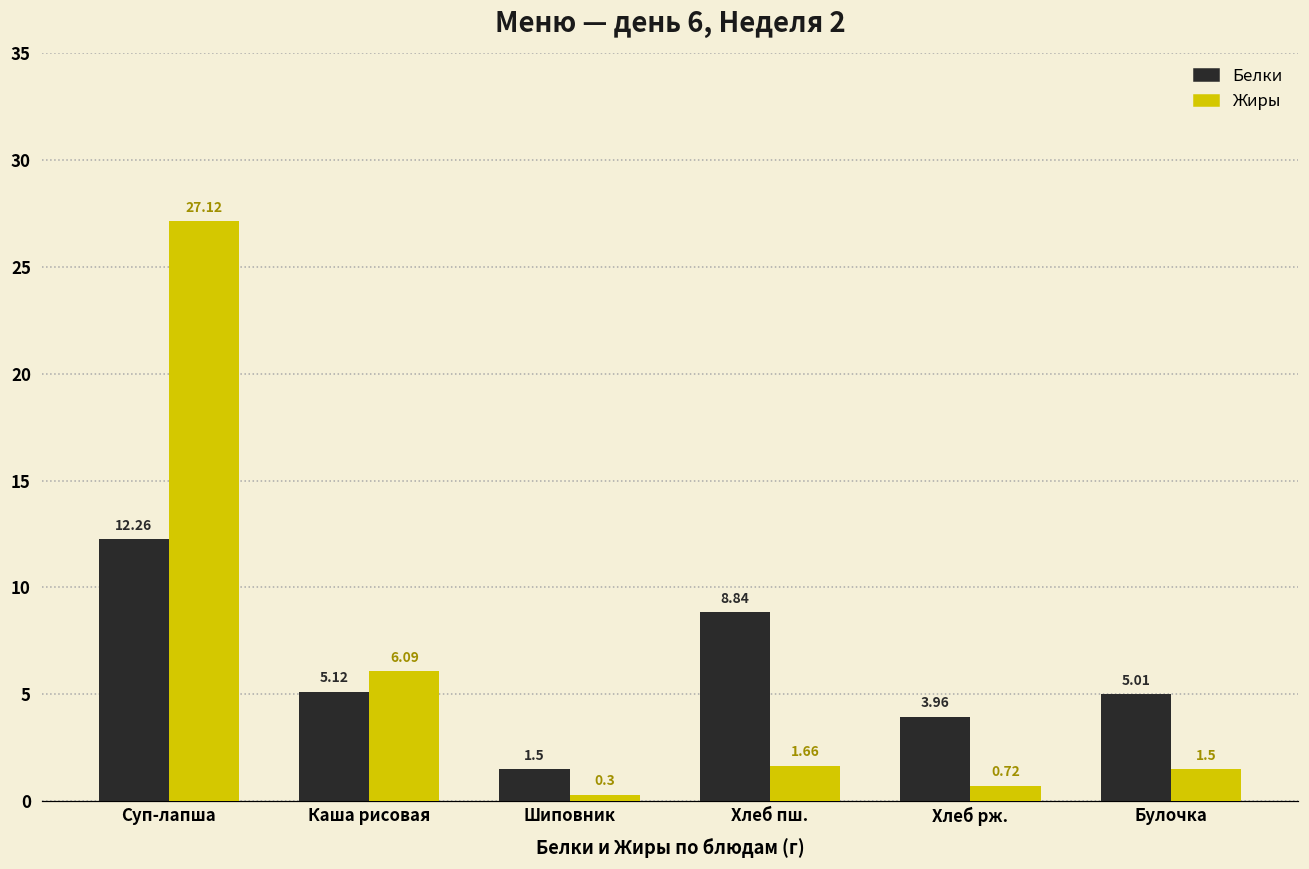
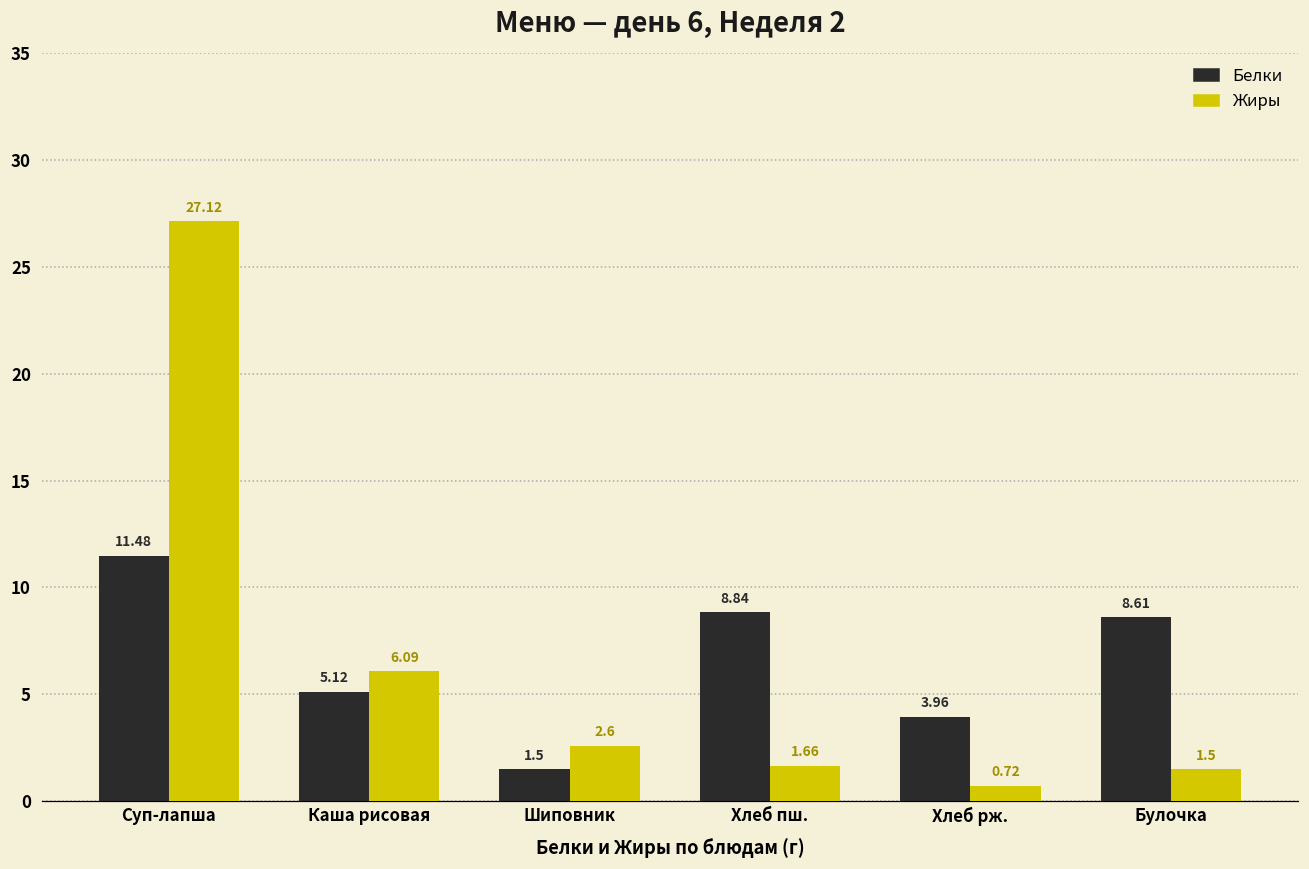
  {
    "Белки": {
-     "Суп-лапша": 12.26,
+     "Суп-лапша": 11.48,
      "Каша рисовая": 5.12,
      "Шиповник": 1.5,
      "Хлеб пш.": 8.84,
      "Хлеб рж.": 3.96,
-     "Булочка": 5.01
+     "Булочка": 8.61
    },
    "Жиры": {
      "Суп-лапша": 27.12,
      "Каша рисовая": 6.09,
-     "Шиповник": 0.3,
+     "Шиповник": 2.6,
      "Хлеб пш.": 1.66,
      "Хлеб рж.": 0.72,
      "Булочка": 1.5
    }
  }
